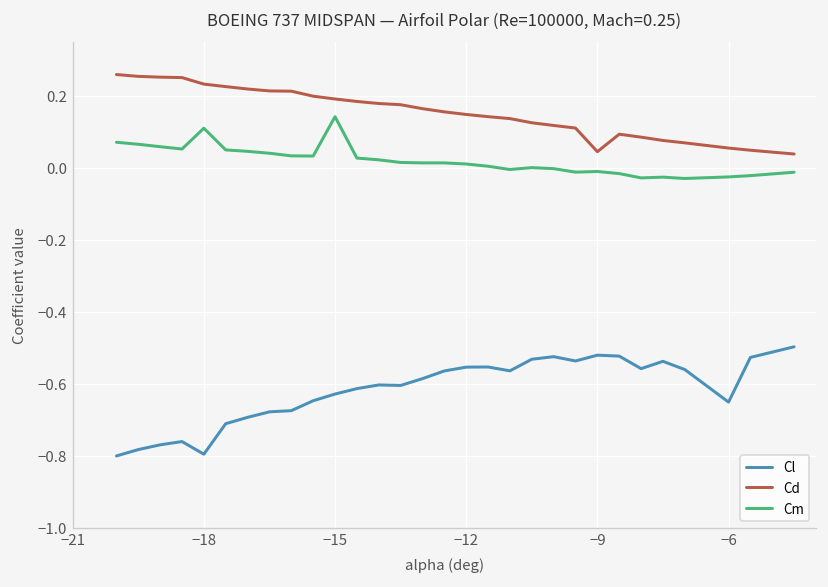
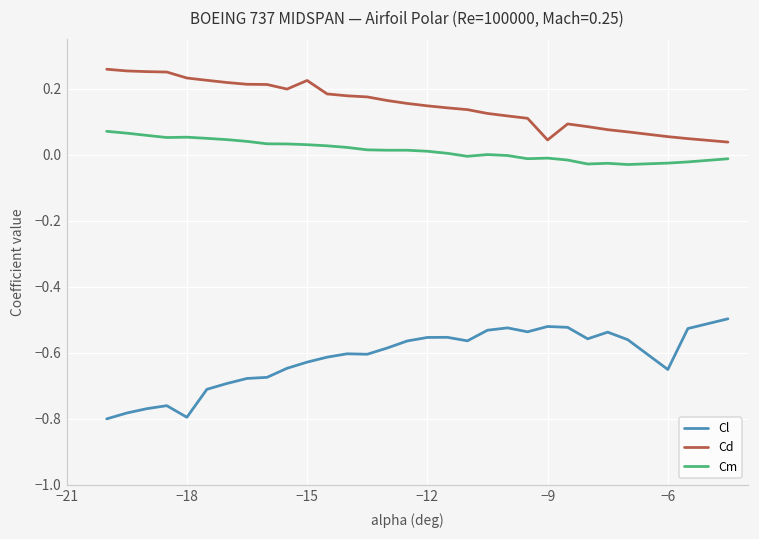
  {
    "Cl": {
      "−18": -0.80,
      "−15": -0.63,
      "−12": -0.55,
      "−9": -0.52,
      "−6": -0.65
    },
    "Cd": {
      "−18": 0.23,
-     "−15": 0.19,
+     "−15": 0.22,
      "−12": 0.15,
      "−9": 0.04,
      "−6": 0.05
    },
    "Cm": {
-     "−18": 0.11,
-     "−15": 0.14,
+     "−18": 0.05,
+     "−15": 0.03,
      "−12": 0.01,
      "−9": -0.01,
      "−6": -0.03
    }
  }
